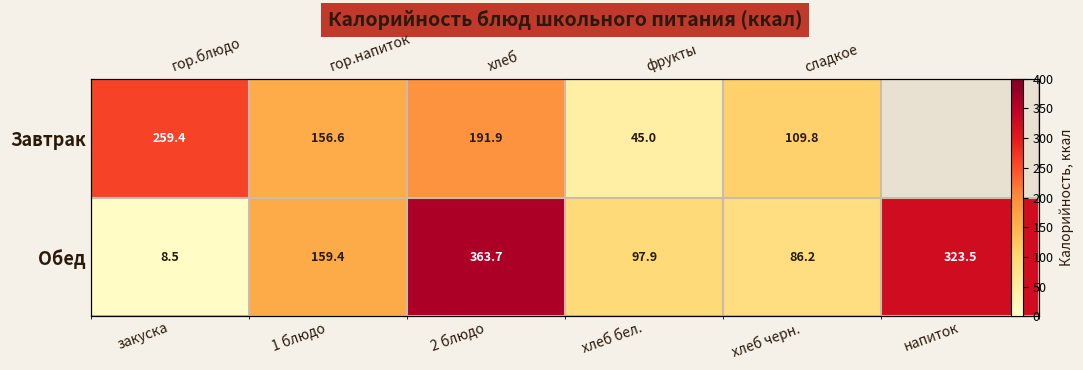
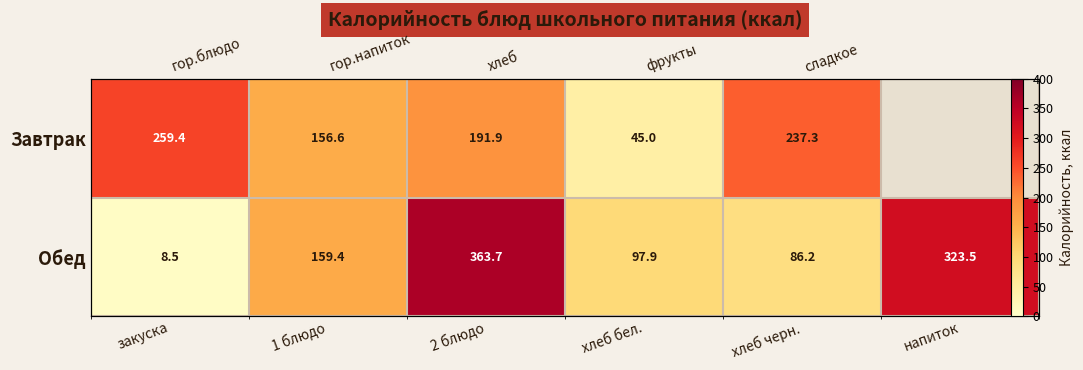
  {
    "Завтрак": {
      "закуска": 259.4,
      "1 блюдо": 156.6,
      "2 блюдо": 191.9,
      "хлеб бел.": 45.0,
-     "хлеб черн.": 109.8
+     "хлеб черн.": 237.3
    },
    "Обед": {
      "закуска": 8.5,
      "1 блюдо": 159.4,
      "2 блюдо": 363.7,
      "хлеб бел.": 97.9,
      "хлеб черн.": 86.2,
      "напиток": 323.5
    }
  }
